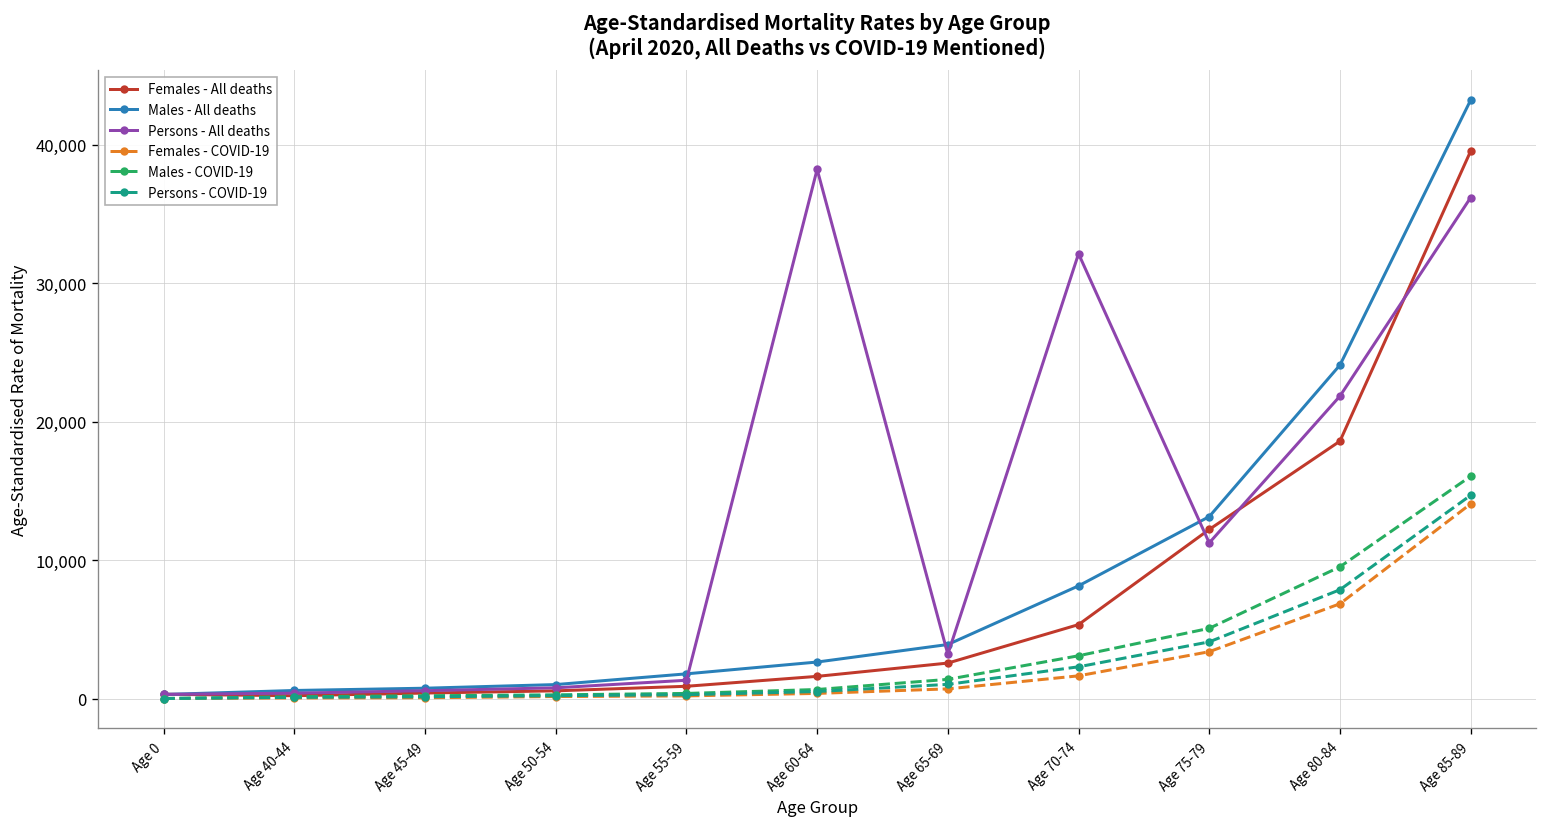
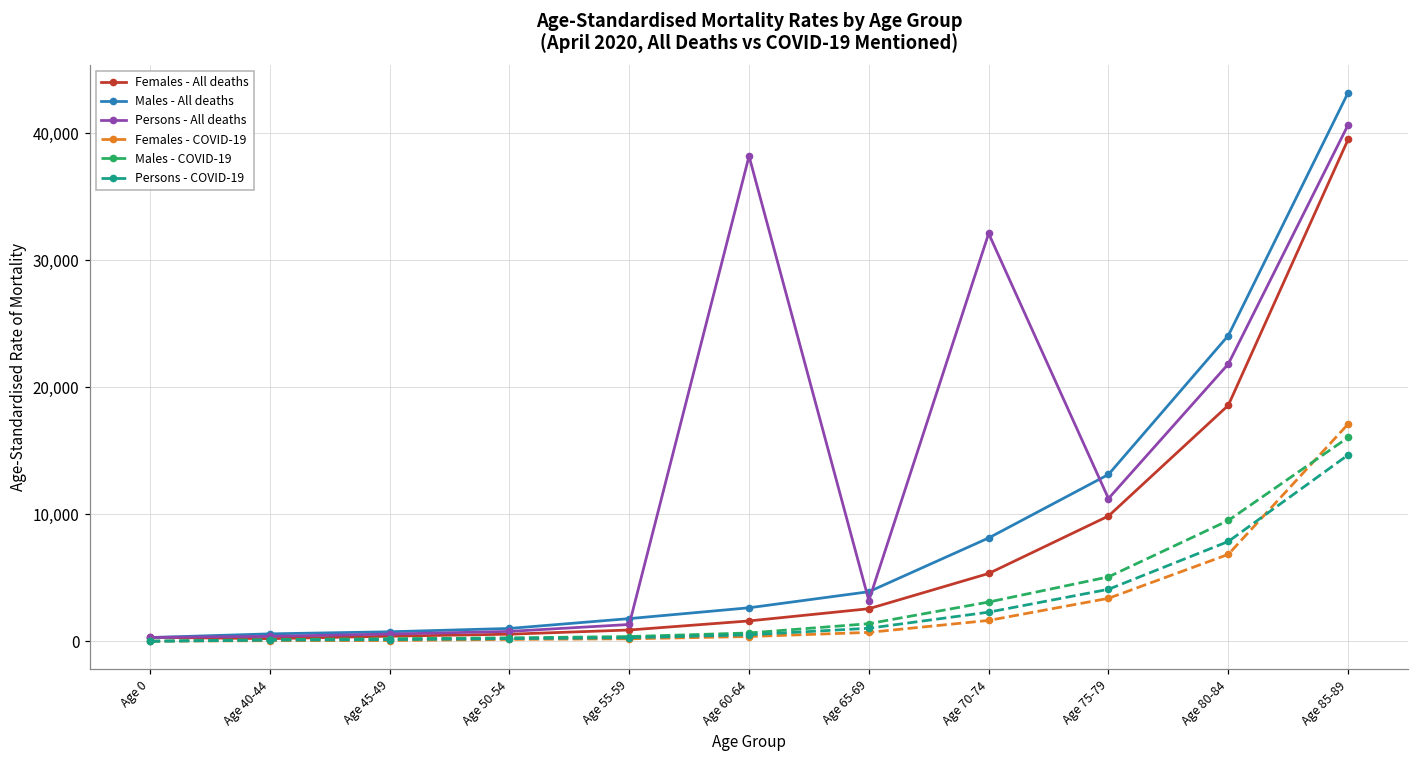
  {
    "Females - All deaths": {
      "Age 55-59": "900",
      "Age 60-64": "1,600",
      "Age 65-69": "2,600",
      "Age 70-74": "5,300",
-     "Age 75-79": "12,200",
+     "Age 75-79": "9,900",
      "Age 80-84": "18,600",
      "Age 85-89": "39,500"
    },
    "Males - All deaths": {
      "Age 50-54": "1,000",
      "Age 55-59": "1,800",
      "Age 60-64": "2,600",
      "Age 65-69": "3,900",
      "Age 70-74": "8,100",
      "Age 75-79": "13,100",
      "Age 80-84": "24,100",
      "Age 85-89": "43,200"
    },
    "Persons - All deaths": {
      "Age 55-59": "1,300",
      "Age 60-64": "38,200",
      "Age 65-69": "3,200",
      "Age 70-74": "32,100",
      "Age 75-79": "11,200",
      "Age 80-84": "21,800",
-     "Age 85-89": "36,200"
+     "Age 85-89": "40,700"
    },
    "Females - COVID-19": {
      "Age 65-69": "700",
      "Age 70-74": "1,600",
      "Age 75-79": "3,400",
      "Age 80-84": "6,800",
-     "Age 85-89": "14,100"
+     "Age 85-89": "17,100"
    }
  }
